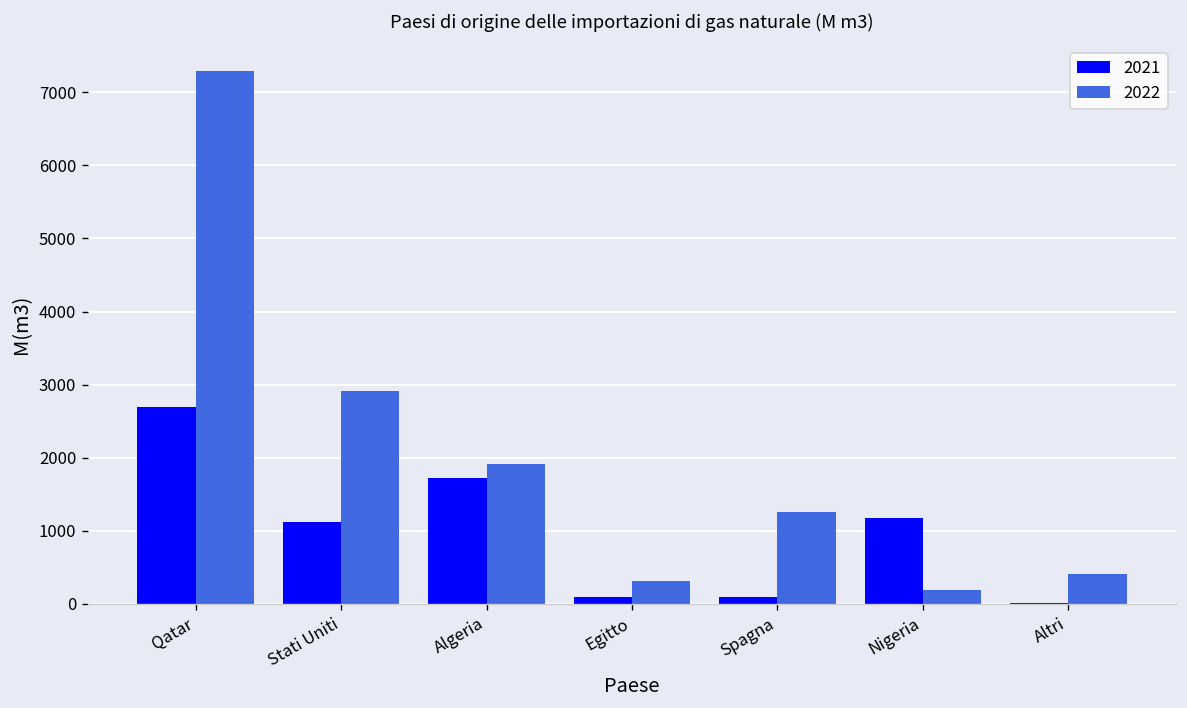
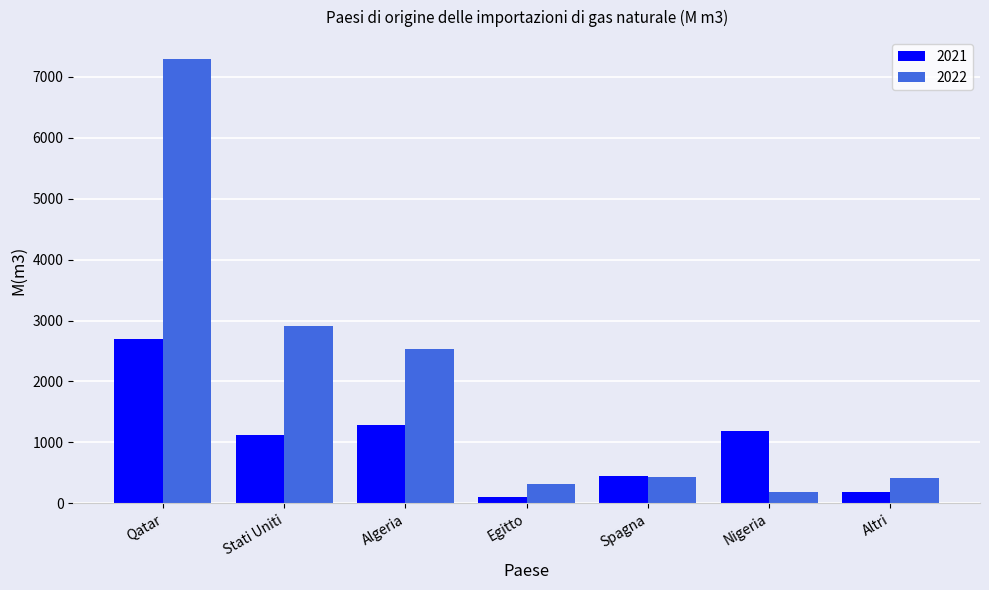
  {
    "2021": {
      "Qatar": 2700,
      "Stati Uniti": 1100,
-     "Algeria": 1700,
+     "Algeria": 1300,
      "Egitto": 100,
-     "Spagna": 100,
+     "Spagna": 400,
      "Nigeria": 1200,
-     "Altri": 0
+     "Altri": 200
    },
    "2022": {
      "Qatar": 7300,
      "Stati Uniti": 2900,
-     "Algeria": 1900,
+     "Algeria": 2500,
      "Egitto": 300,
-     "Spagna": 1300,
+     "Spagna": 400,
      "Nigeria": 200,
      "Altri": 400
    }
  }
